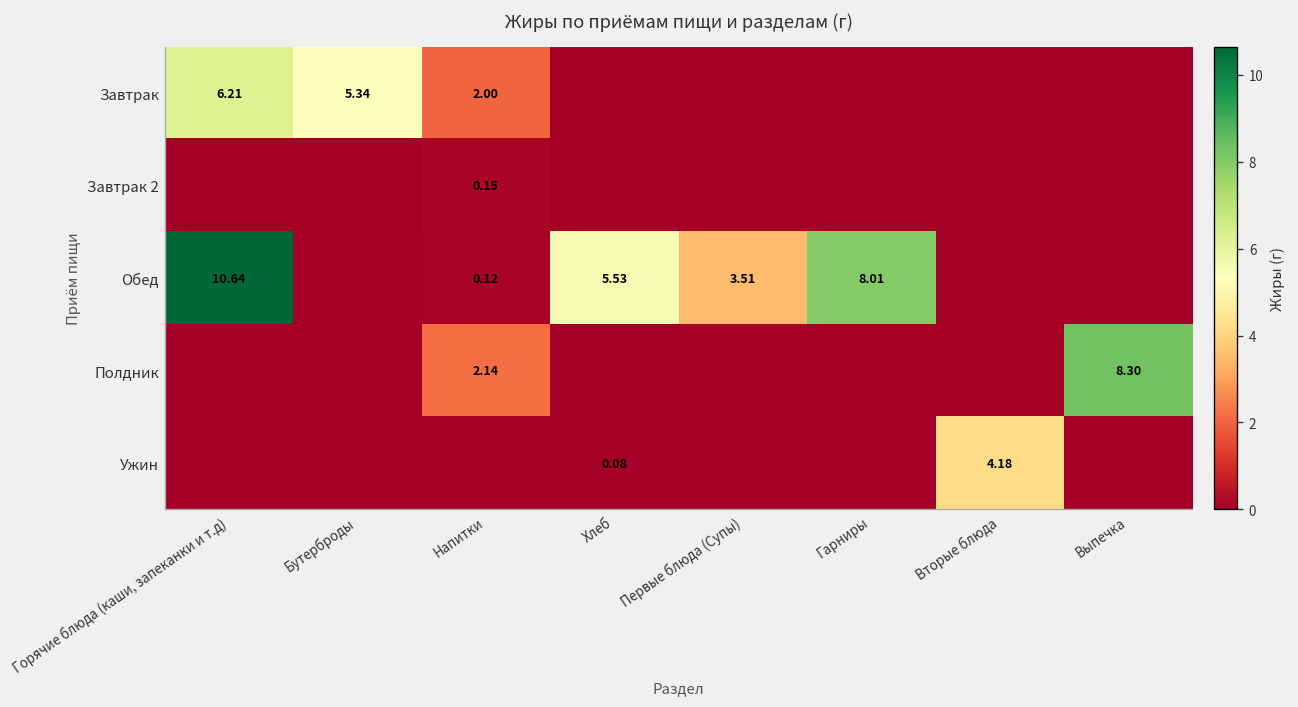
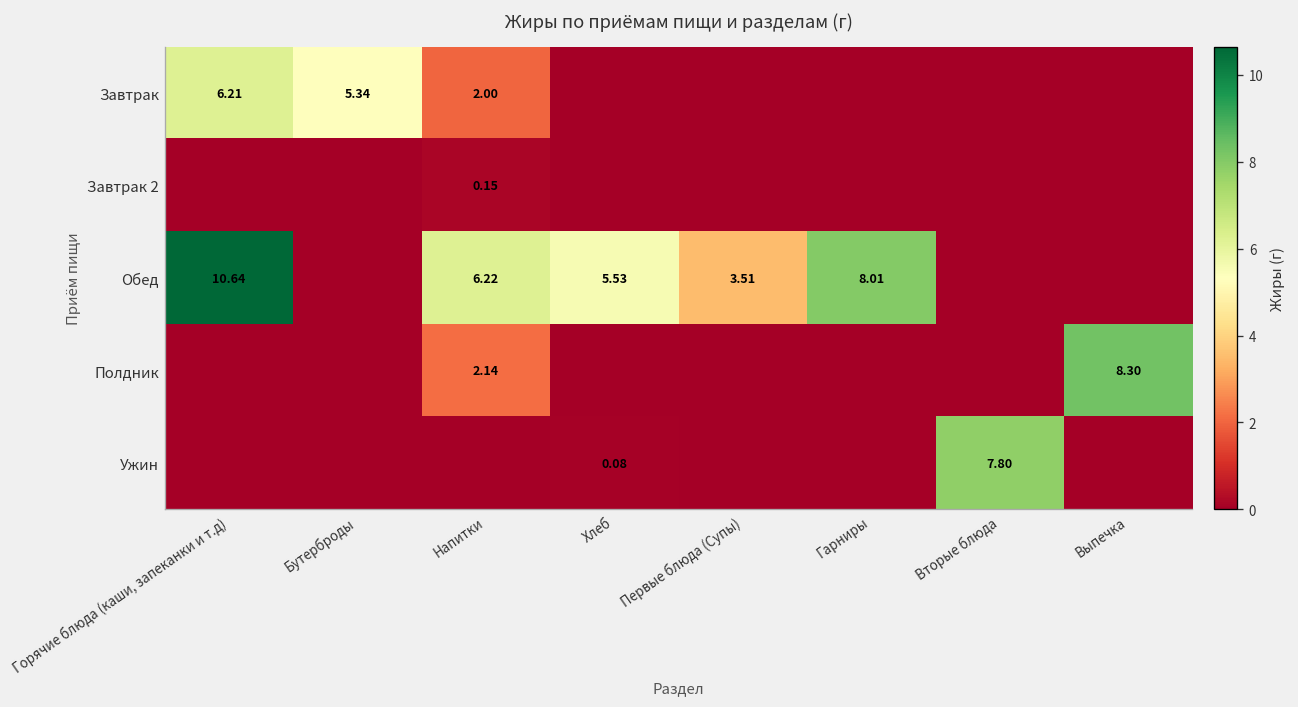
  {
    "Завтрак": {
      "Горячие блюда (каши, запеканки и т.д)": 6.21,
      "Бутерброды": 5.34,
      "Напитки": 2.00
    },
    "Завтрак 2": {
      "Напитки": 0.15
    },
    "Обед": {
      "Горячие блюда (каши, запеканки и т.д)": 10.64,
-     "Напитки": 0.12,
+     "Напитки": 6.22,
      "Хлеб": 5.53,
      "Первые блюда (Супы)": 3.51,
      "Гарниры": 8.01
    },
    "Полдник": {
      "Напитки": 2.14,
      "Выпечка": 8.30
    },
    "Ужин": {
      "Хлеб": 0.08,
-     "Вторые блюда": 4.18
+     "Вторые блюда": 7.80
    }
  }
